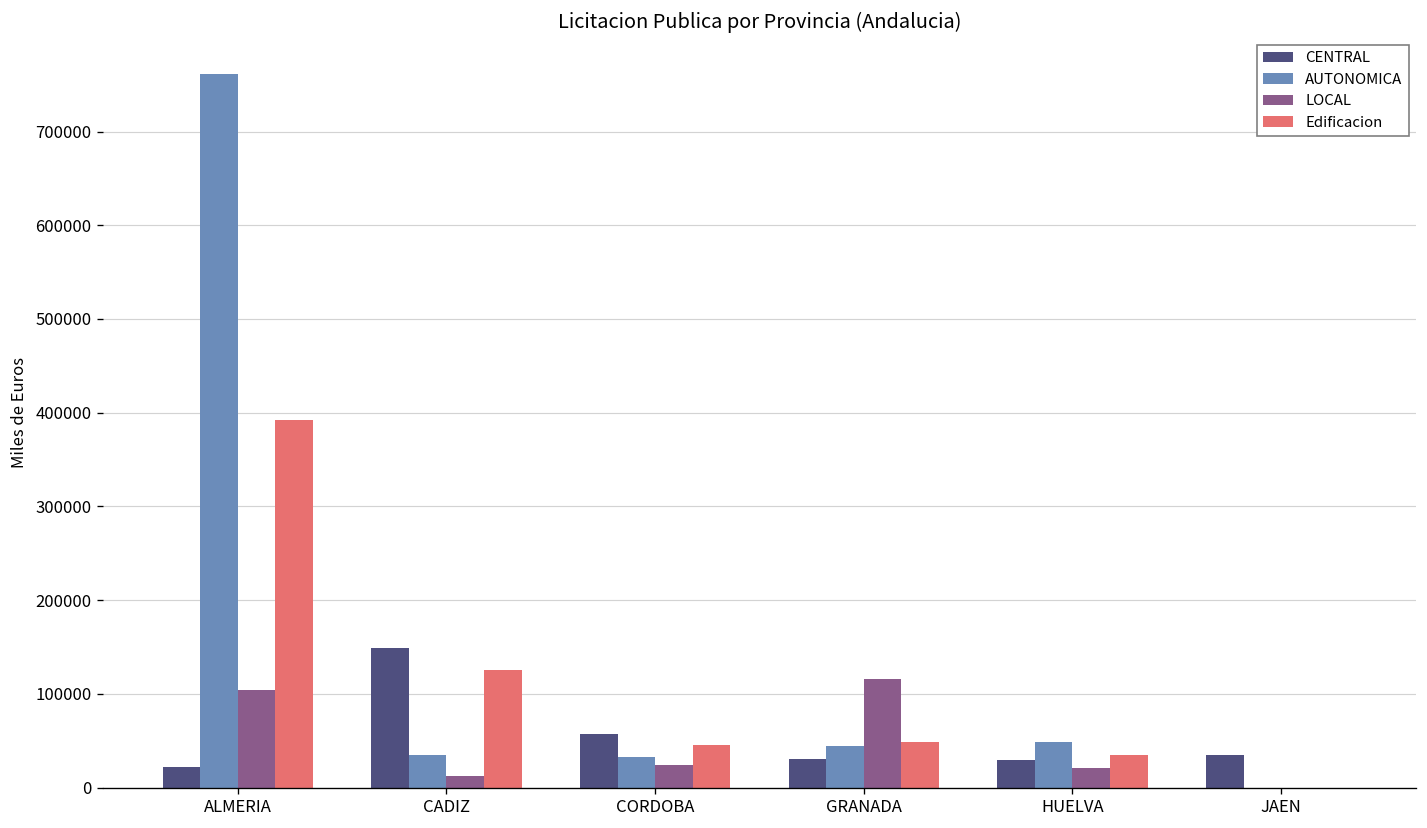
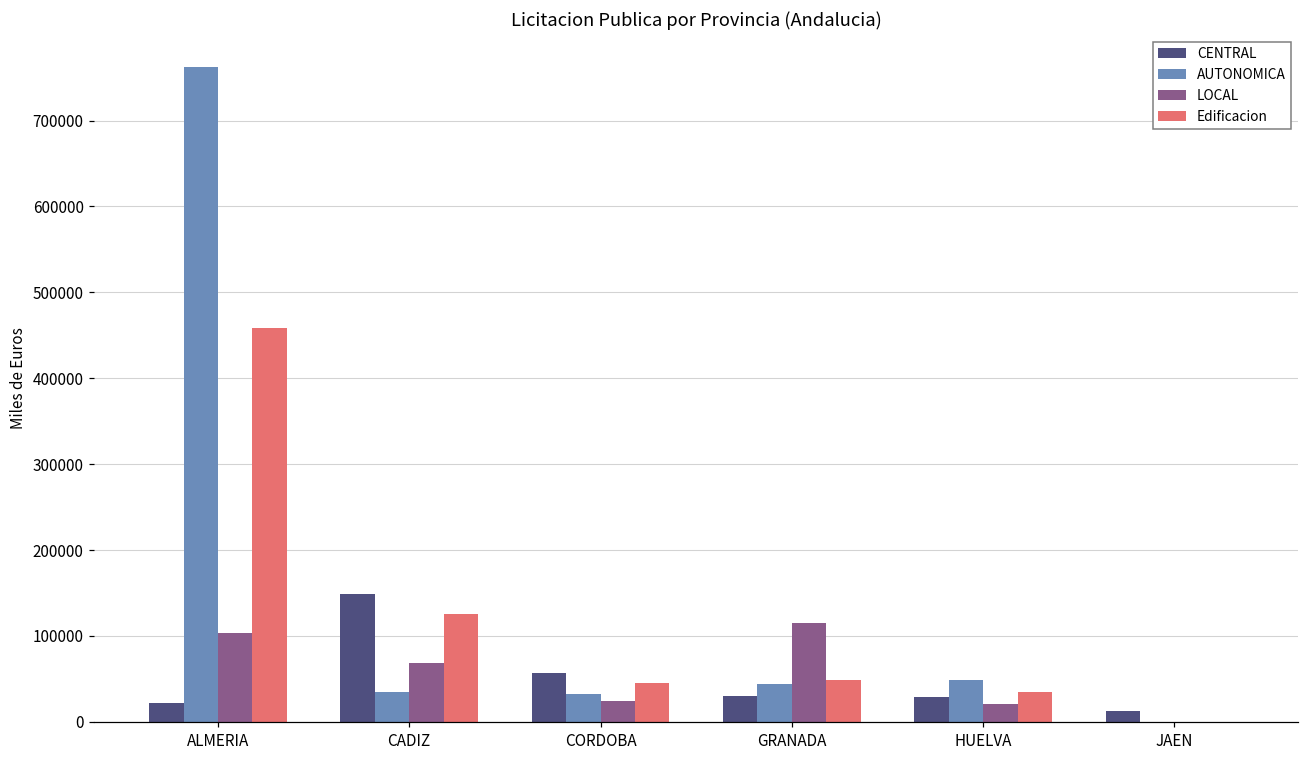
  {
    "CENTRAL": {
      "ALMERIA": 20000,
      "CADIZ": 150000,
      "CORDOBA": 60000,
      "GRANADA": 30000,
      "HUELVA": 30000,
-     "JAEN": 40000
+     "JAEN": 10000
    },
    "AUTONOMICA": {
      "ALMERIA": 760000,
      "CADIZ": 30000,
      "CORDOBA": 30000,
      "GRANADA": 40000,
      "HUELVA": 50000,
      "JAEN": 0
    },
    "LOCAL": {
      "ALMERIA": 100000,
-     "CADIZ": 10000,
+     "CADIZ": 70000,
      "CORDOBA": 20000,
      "GRANADA": 120000,
      "HUELVA": 20000,
      "JAEN": 0
    },
    "Edificacion": {
-     "ALMERIA": 390000,
+     "ALMERIA": 460000,
      "CADIZ": 130000,
      "CORDOBA": 50000,
      "GRANADA": 50000,
      "HUELVA": 40000,
      "JAEN": 0
    }
  }
